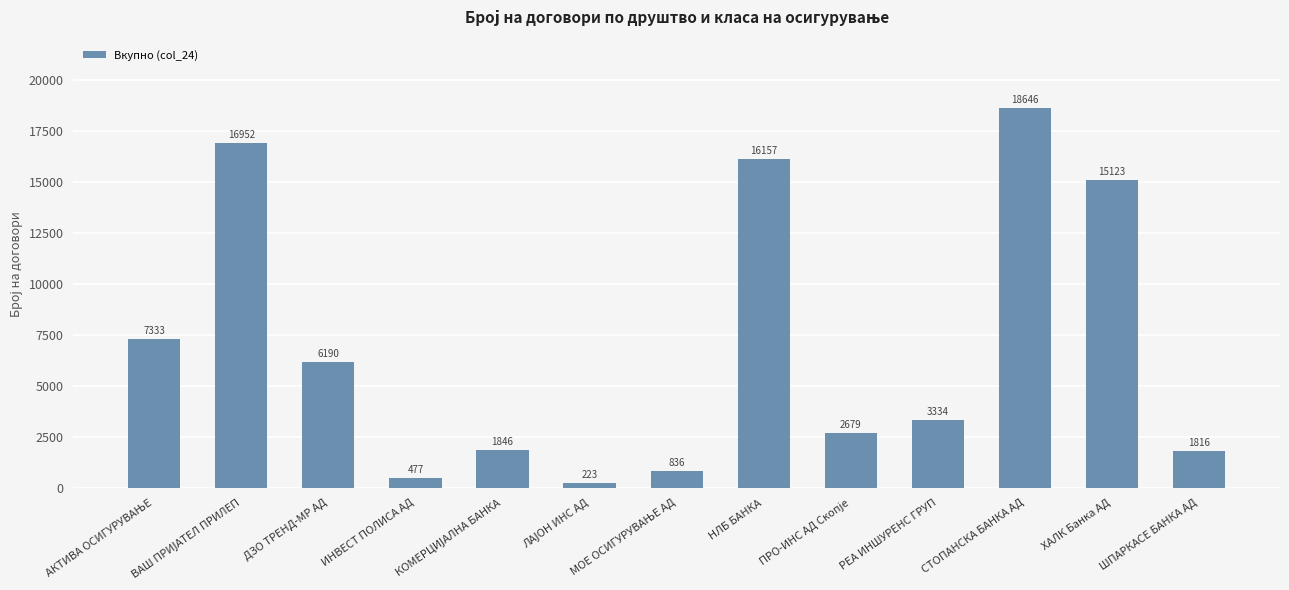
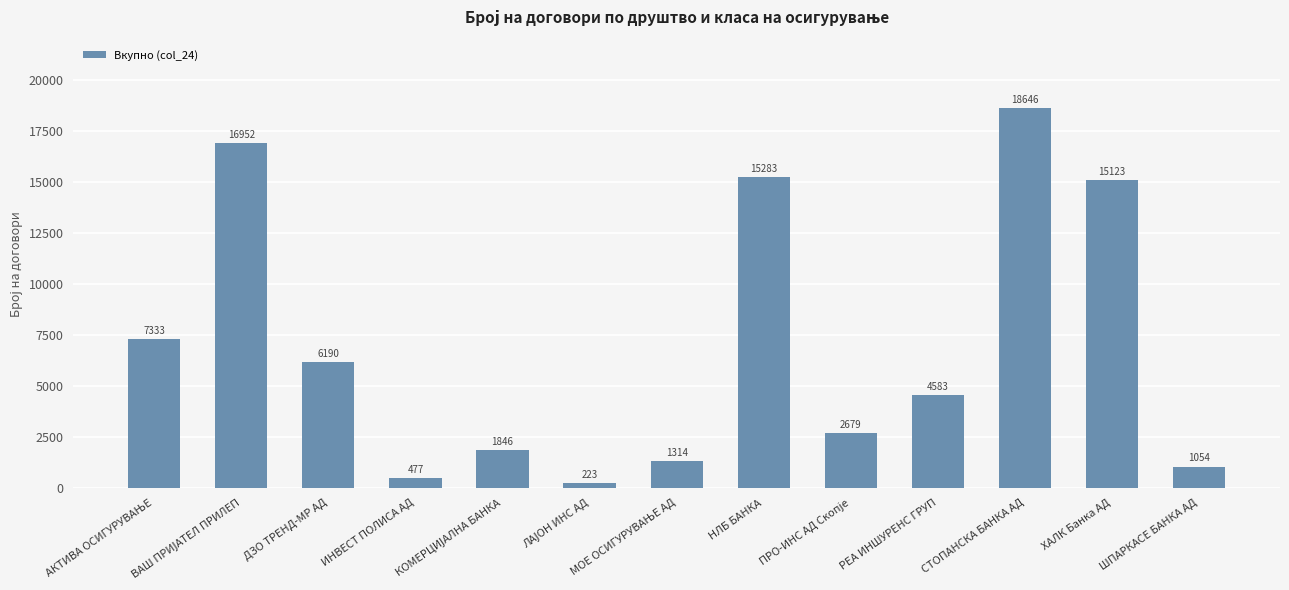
  {
    "АКТИВА ОСИГУРУВАЊЕ": 7333,
    "ВАШ ПРИЈАТЕЛ ПРИЛЕП": 16952,
    "ДЗО ТРЕНД-МР АД": 6190,
    "ИНВЕСТ ПОЛИСА АД": 477,
    "КОМЕРЦИЈАЛНА БАНКА": 1846,
    "ЛАЈОН ИНС АД": 223,
-   "МОЕ ОСИГУРУВАЊЕ АД": 836,
-   "НЛБ БАНКА": 16157,
+   "МОЕ ОСИГУРУВАЊЕ АД": 1314,
+   "НЛБ БАНКА": 15283,
    "ПРО-ИНС АД Скопје": 2679,
-   "РЕА ИНШУРЕНС ГРУП": 3334,
+   "РЕА ИНШУРЕНС ГРУП": 4583,
    "СТОПАНСКА БАНКА АД": 18646,
    "ХАЛК Банка АД": 15123,
-   "ШПАРКАСЕ БАНКА АД": 1816
+   "ШПАРКАСЕ БАНКА АД": 1054
  }
